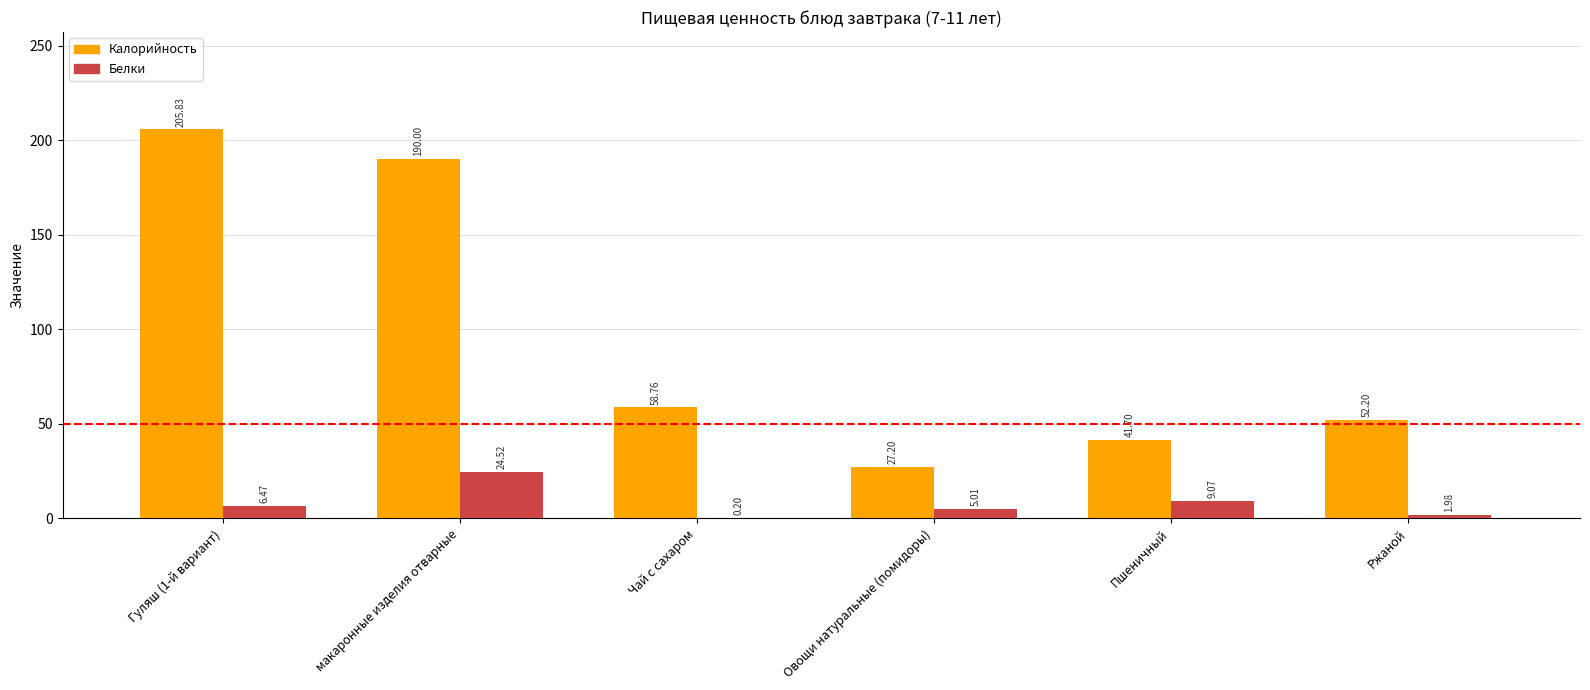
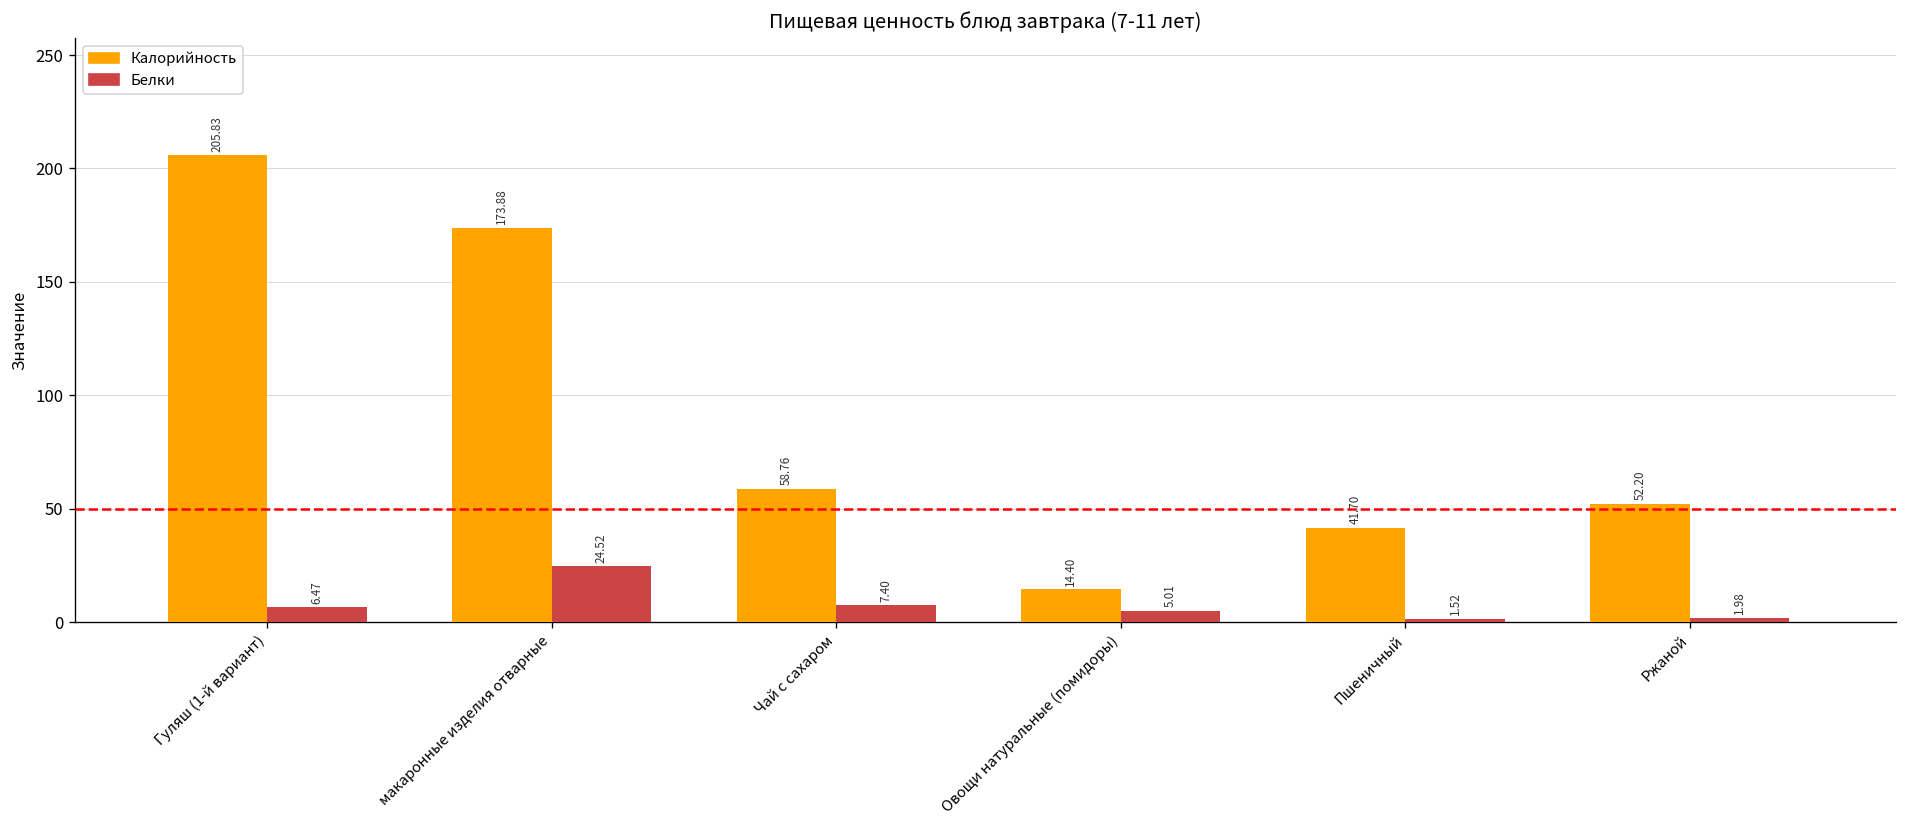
  {
    "Калорийность": {
      "Гуляш (1-й вариант)": 205.83,
-     "макаронные изделия отварные": 190.00,
+     "макаронные изделия отварные": 173.88,
      "Чай с сахаром": 58.76,
-     "Овощи натуральные (помидоры)": 27.20,
+     "Овощи натуральные (помидоры)": 14.40,
      "Пшеничный": 41.70,
      "Ржаной": 52.20
    },
    "Белки": {
      "Гуляш (1-й вариант)": 6.47,
      "макаронные изделия отварные": 24.52,
-     "Чай с сахаром": 0.20,
+     "Чай с сахаром": 7.40,
      "Овощи натуральные (помидоры)": 5.01,
-     "Пшеничный": 9.07,
+     "Пшеничный": 1.52,
      "Ржаной": 1.98
    }
  }
